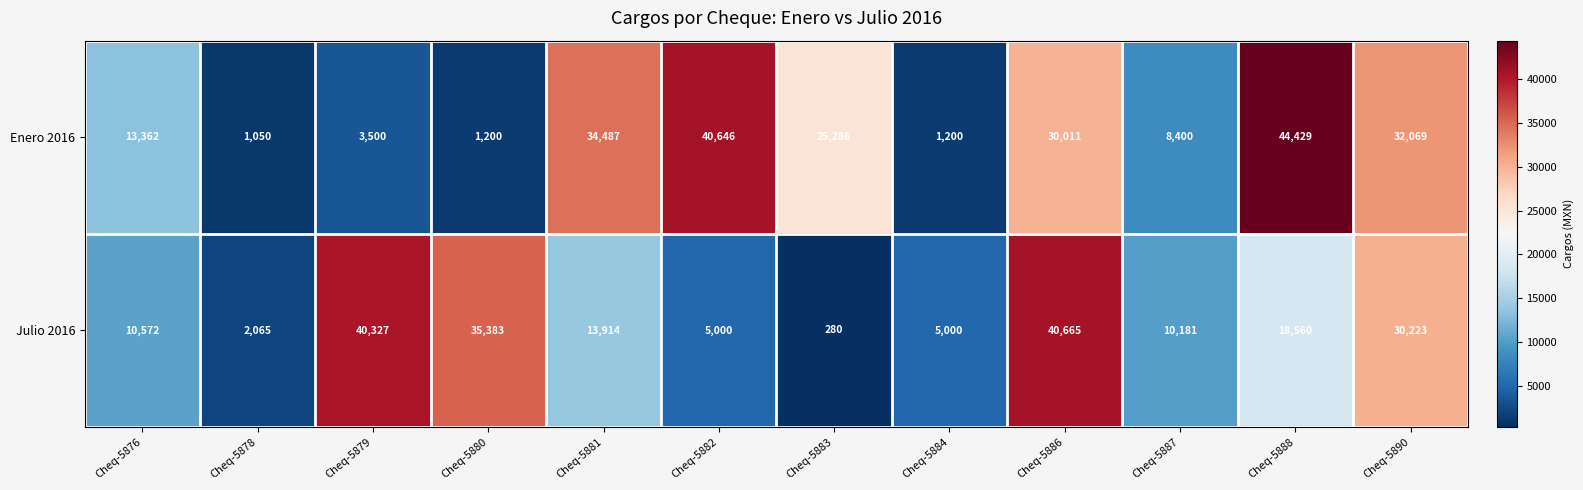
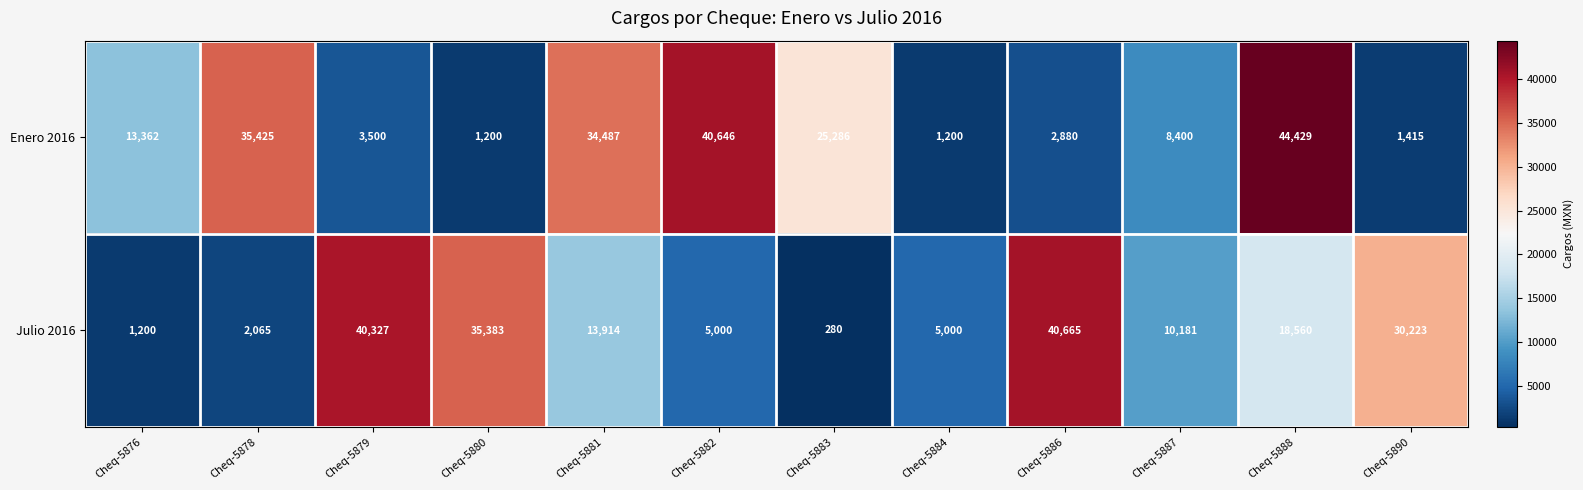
  {
    "Enero 2016": {
      "Cheq-5876": "13,362",
-     "Cheq-5878": "1,050",
+     "Cheq-5878": "35,425",
      "Cheq-5879": "3,500",
      "Cheq-5880": "1,200",
      "Cheq-5881": "34,487",
      "Cheq-5882": "40,646",
      "Cheq-5884": "1,200",
-     "Cheq-5886": "30,011",
+     "Cheq-5886": "2,880",
      "Cheq-5887": "8,400",
      "Cheq-5888": "44,429",
-     "Cheq-5890": "32,069"
+     "Cheq-5890": "1,415"
    },
    "Julio 2016": {
-     "Cheq-5876": "10,572",
+     "Cheq-5876": "1,200",
      "Cheq-5878": "2,065",
      "Cheq-5879": "40,327",
      "Cheq-5880": "35,383",
      "Cheq-5881": "13,914",
      "Cheq-5882": "5,000",
      "Cheq-5883": "280",
      "Cheq-5884": "5,000",
      "Cheq-5886": "40,665",
      "Cheq-5887": "10,181",
      "Cheq-5890": "30,223"
    }
  }
